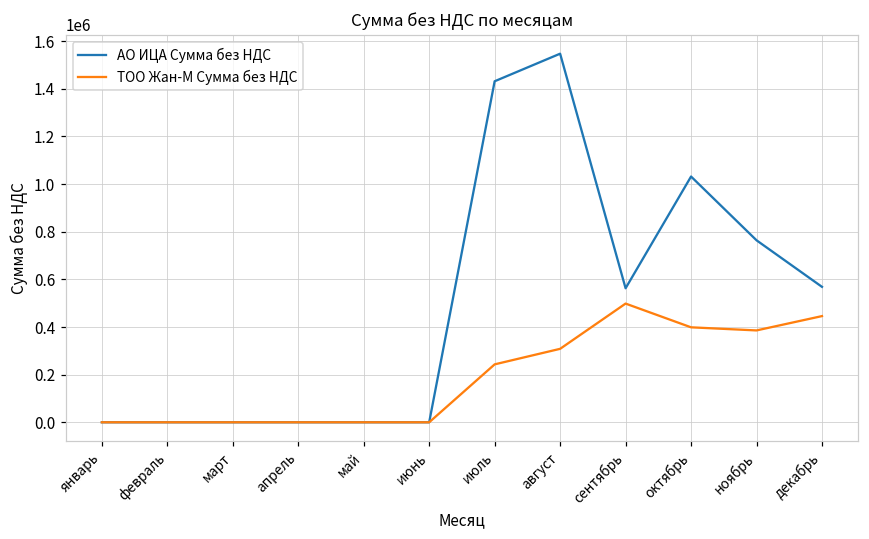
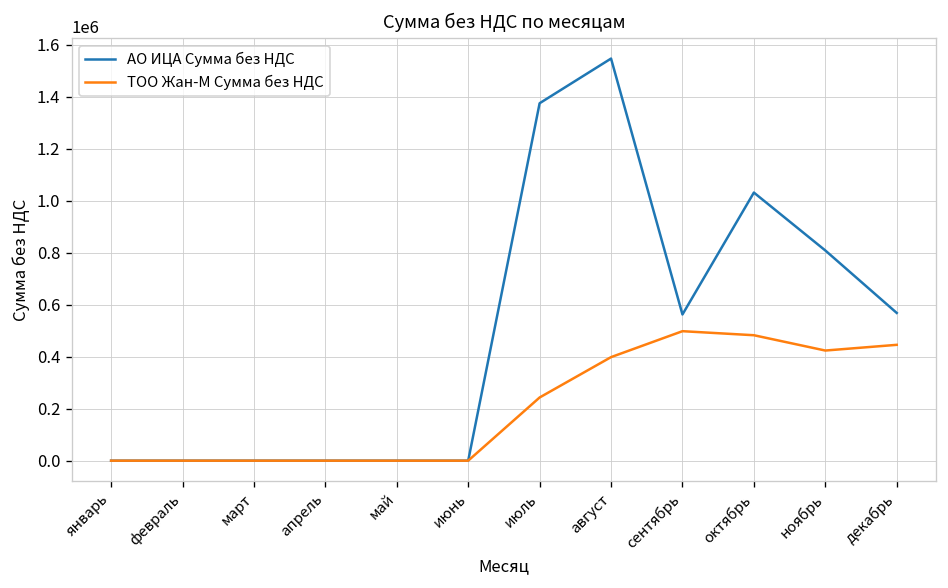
  {
    "АО ИЦА Сумма без НДС": {
-     "июль": 1430000,
+     "июль": 1380000,
      "август": 1550000,
      "сентябрь": 560000,
      "октябрь": 1030000,
-     "ноябрь": 760000,
+     "ноябрь": 810000,
      "декабрь": 570000
    },
    "ТОО Жан-М Сумма без НДС": {
      "июль": 240000,
-     "август": 310000,
+     "август": 400000,
      "сентябрь": 500000,
-     "октябрь": 400000,
-     "ноябрь": 390000,
+     "октябрь": 480000,
+     "ноябрь": 420000,
      "декабрь": 450000
    }
  }
